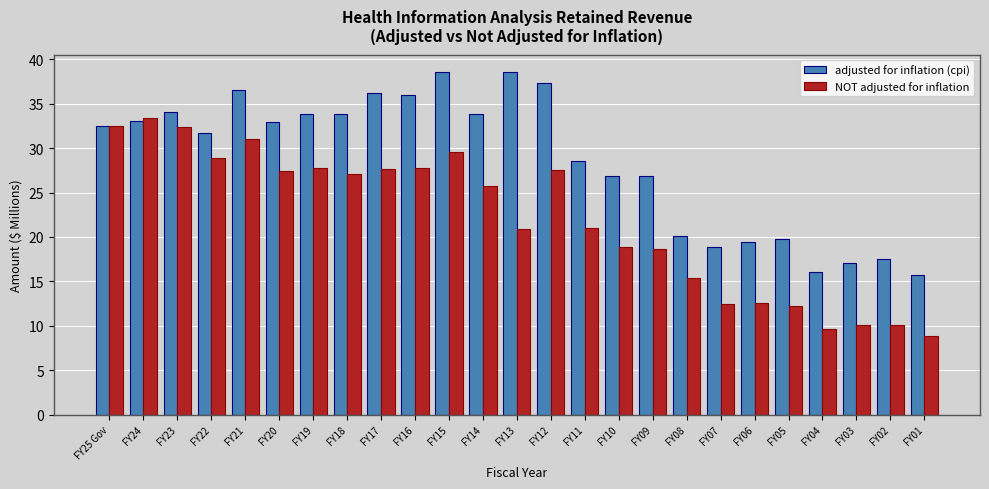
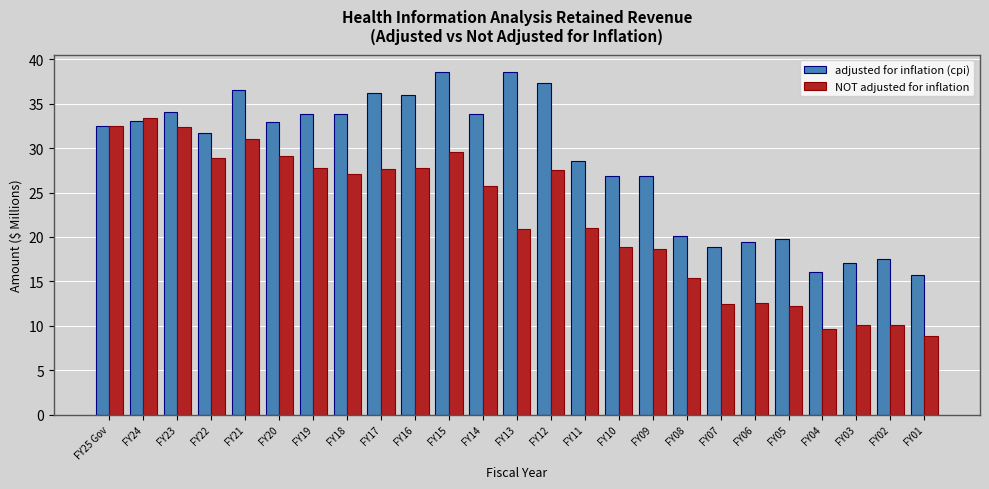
  {
    "adjusted for inflation (cpi)": {
      "FY25 Gov": 32,
      "FY24": 33,
      "FY23": 34,
      "FY22": 32,
      "FY21": 37,
      "FY20": 33,
      "FY19": 34,
      "FY18": 34,
      "FY17": 36,
      "FY16": 36,
      "FY15": 39,
      "FY14": 34,
      "FY13": 39,
      "FY12": 37,
      "FY11": 29,
      "FY10": 27,
      "FY09": 27,
      "FY08": 20,
      "FY07": 19,
      "FY06": 19,
      "FY05": 20,
      "FY04": 16,
      "FY03": 17,
      "FY02": 17,
      "FY01": 16
    },
    "NOT adjusted for inflation": {
      "FY25 Gov": 32,
      "FY24": 33,
      "FY23": 32,
      "FY22": 29,
      "FY21": 31,
-     "FY20": 27,
+     "FY20": 29,
      "FY19": 28,
      "FY18": 27,
      "FY17": 28,
      "FY16": 28,
      "FY15": 30,
      "FY14": 26,
      "FY13": 21,
      "FY12": 28,
      "FY11": 21,
      "FY10": 19,
      "FY09": 19,
      "FY08": 15,
      "FY07": 12,
      "FY06": 13,
      "FY05": 12,
      "FY04": 10,
      "FY03": 10,
      "FY02": 10,
      "FY01": 9
    }
  }
